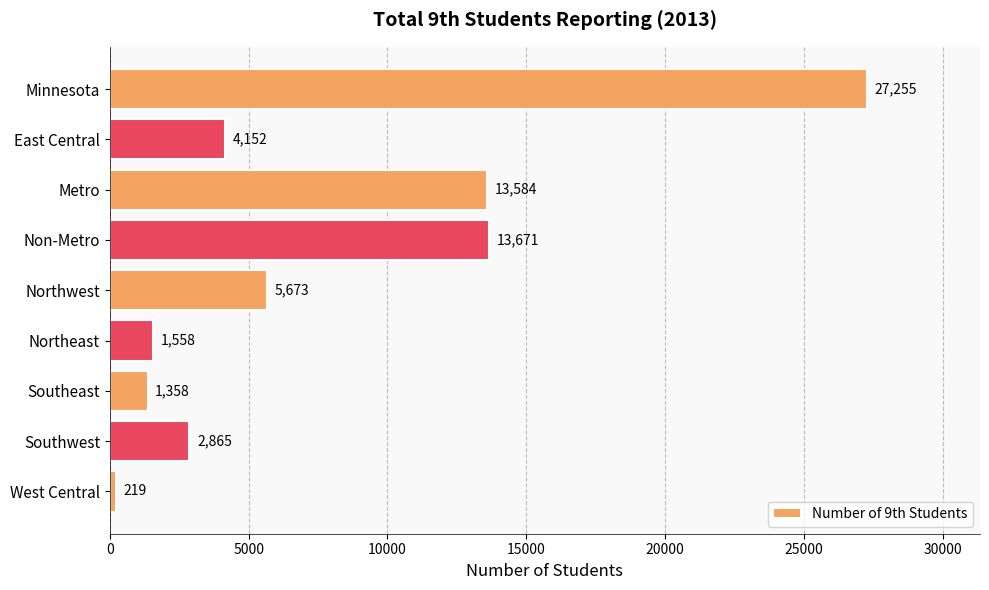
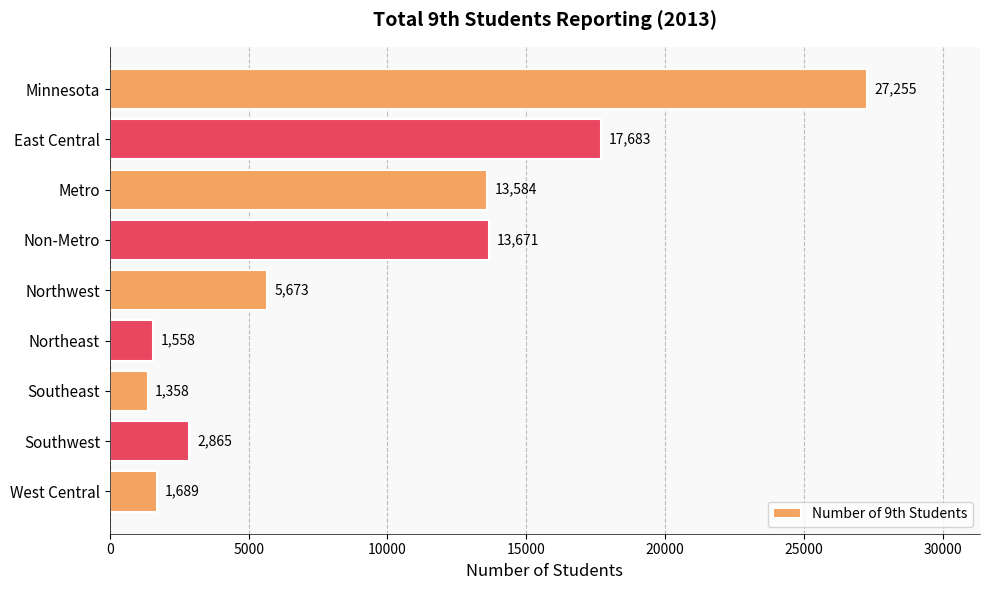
  {
    "Minnesota": "27,255",
-   "East Central": "4,152",
+   "East Central": "17,683",
    "Metro": "13,584",
    "Non-Metro": "13,671",
    "Northwest": "5,673",
    "Northeast": "1,558",
    "Southeast": "1,358",
    "Southwest": "2,865",
-   "West Central": "219"
+   "West Central": "1,689"
  }
